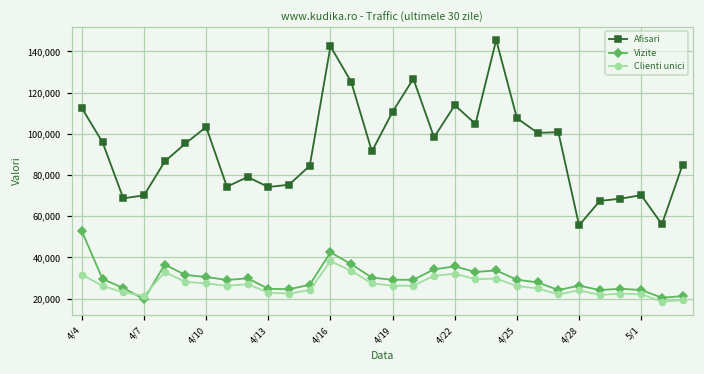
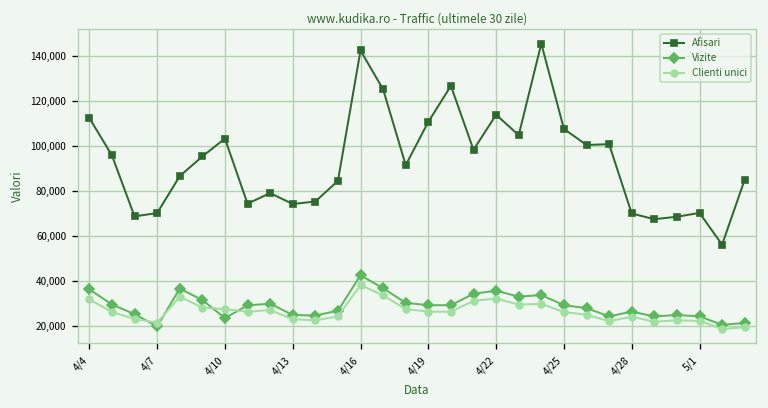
  {
    "Afisari": {
      "4/4": "112,000",
      "4/7": "70,000",
      "4/10": "103,000",
      "4/13": "74,000",
      "4/16": "142,000",
      "4/19": "111,000",
      "4/22": "114,000",
      "4/25": "108,000",
-     "4/28": "56,000",
+     "4/28": "70,000",
      "5/1": "70,000"
    },
    "Vizite": {
-     "4/4": "53,000",
+     "4/4": "36,000",
      "4/7": "20,000",
-     "4/10": "31,000",
+     "4/10": "23,000",
      "4/13": "25,000",
      "4/16": "42,000",
      "4/19": "29,000",
      "4/22": "36,000",
      "4/25": "29,000",
      "4/28": "26,000",
      "5/1": "24,000"
    },
    "Clienti unici": {
      "4/4": "32,000",
      "4/7": "21,000",
      "4/10": "27,000",
      "4/13": "23,000",
      "4/16": "38,000",
      "4/19": "26,000",
      "4/22": "32,000",
      "4/25": "26,000",
      "4/28": "24,000",
      "5/1": "22,000"
    }
  }
